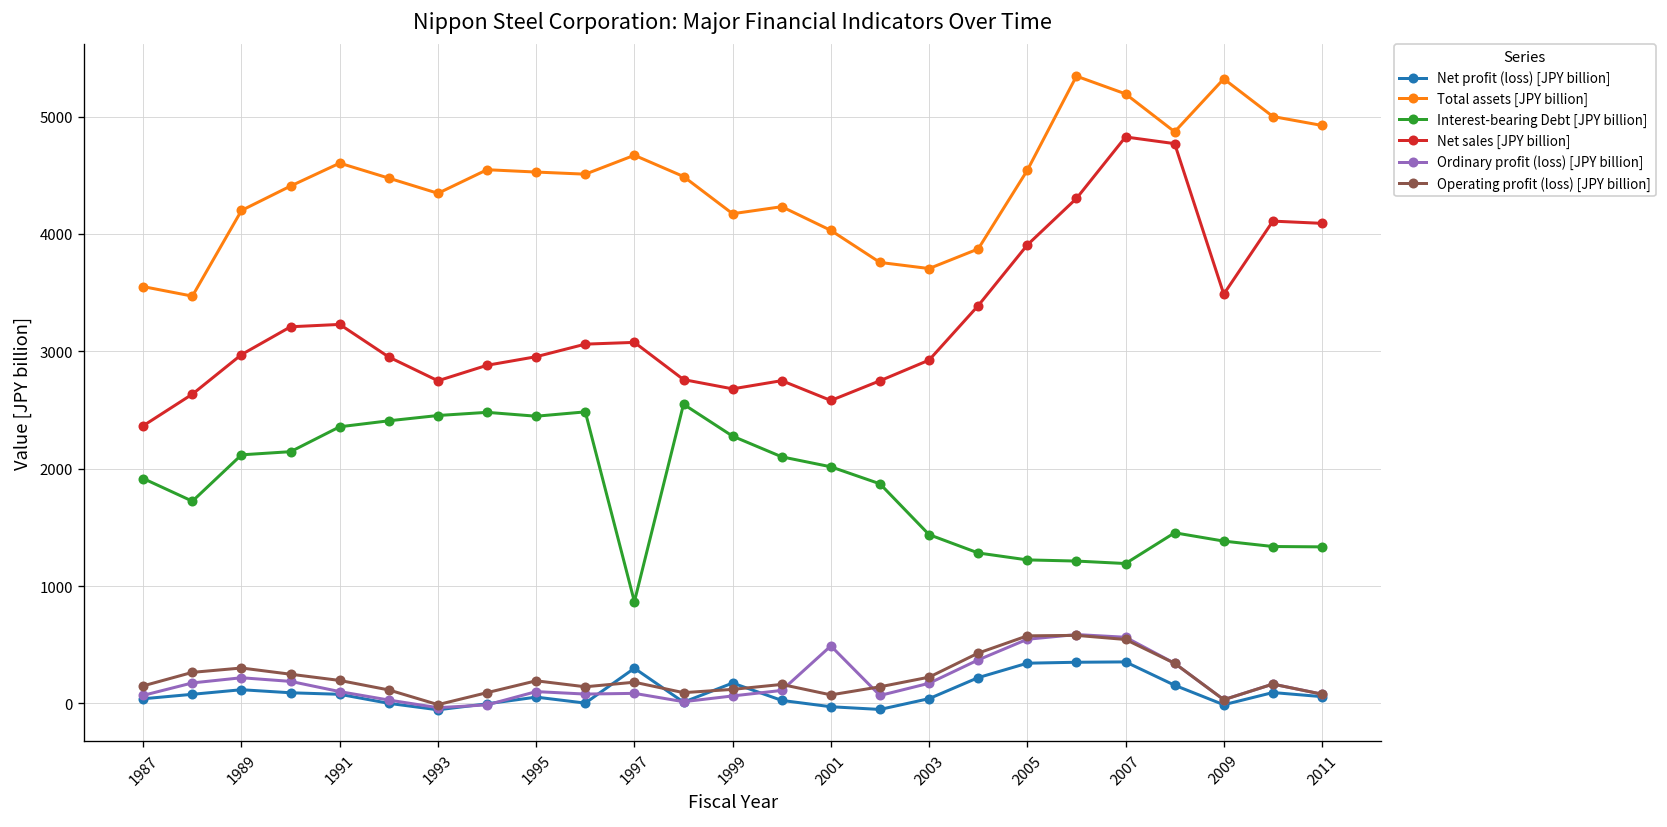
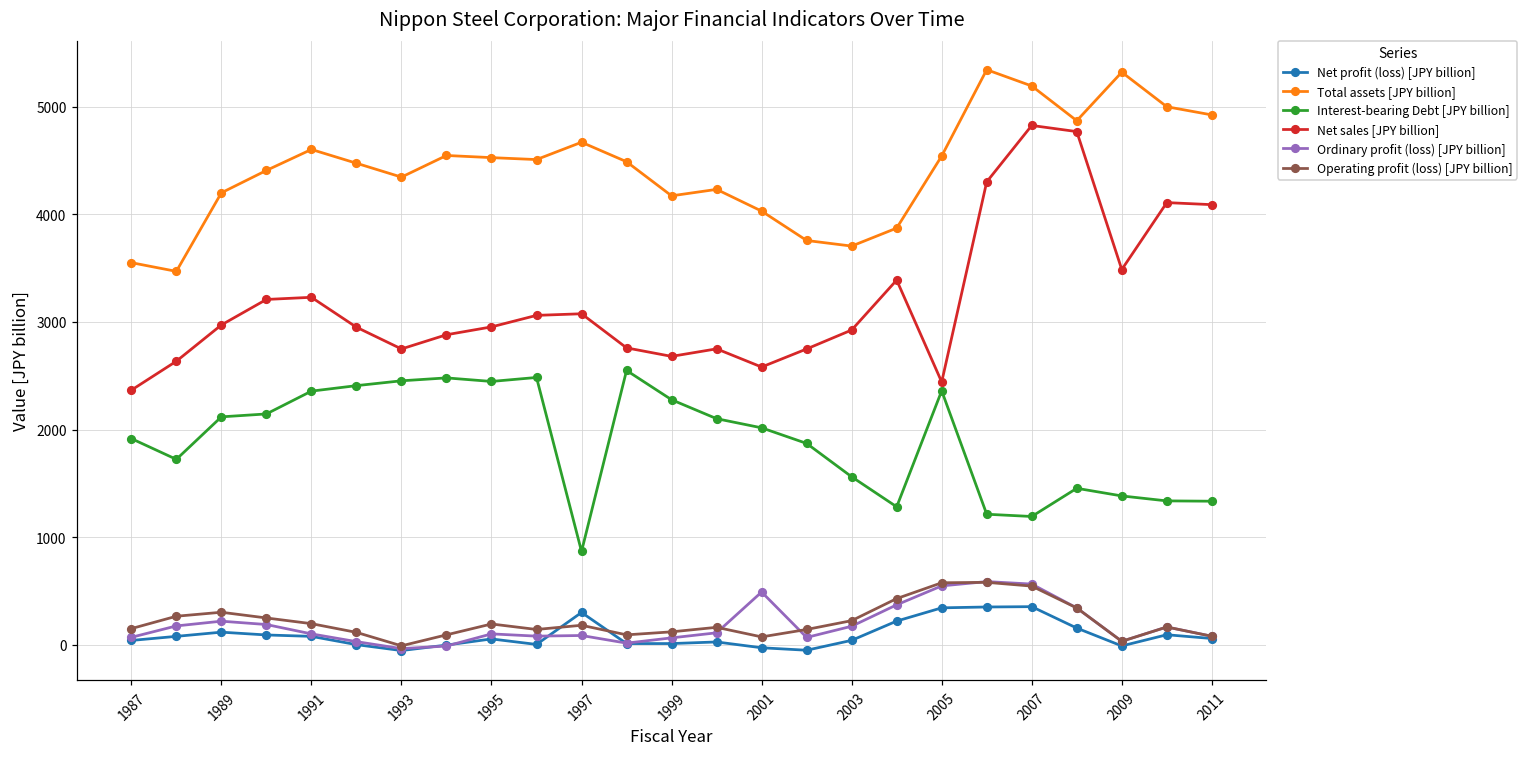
  {
    "Net profit (loss) [JPY billion]": {
      "1987": 0,
      "1989": 100,
      "1995": 100,
      "1997": 300,
-     "1999": 200,
+     "1999": 0,
      "2001": 0,
      "2003": 0,
      "2005": 300,
      "2007": 400,
      "2009": 0
    },
    "Total assets [JPY billion]": {
      "1987": 3600,
      "1989": 4200,
      "1991": 4600,
      "1993": 4300,
      "1995": 4500,
      "1997": 4700,
      "1999": 4200,
      "2001": 4000,
      "2003": 3700,
      "2005": 4500,
      "2007": 5200,
      "2009": 5300,
      "2011": 4900
    },
    "Interest-bearing Debt [JPY billion]": {
      "1987": 1900,
      "1989": 2100,
      "1991": 2400,
      "1993": 2500,
      "1995": 2400,
      "1997": 900,
      "1999": 2300,
      "2001": 2000,
-     "2003": 1400,
-     "2005": 1200,
+     "2003": 1600,
+     "2005": 2400,
      "2007": 1200,
      "2009": 1400,
      "2011": 1300
    },
    "Net sales [JPY billion]": {
      "1987": 2400,
      "1989": 3000,
      "1991": 3200,
      "1993": 2700,
      "1995": 3000,
      "1997": 3100,
      "1999": 2700,
      "2001": 2600,
      "2003": 2900,
-     "2005": 3900,
+     "2005": 2400,
      "2007": 4800,
      "2009": 3500,
      "2011": 4100
    },
    "Ordinary profit (loss) [JPY billion]": {
      "1987": 100,
      "1989": 200,
      "1995": 100,
      "1997": 100,
      "1999": 100,
      "2001": 500,
      "2003": 200,
      "2005": 500
    },
    "Operating profit (loss) [JPY billion]": {
      "1987": 200,
      "1989": 300,
      "1991": 200,
      "1993": 0,
      "1995": 200,
      "1997": 200,
      "1999": 100,
      "2001": 100,
      "2003": 200,
      "2005": 600
    }
  }
